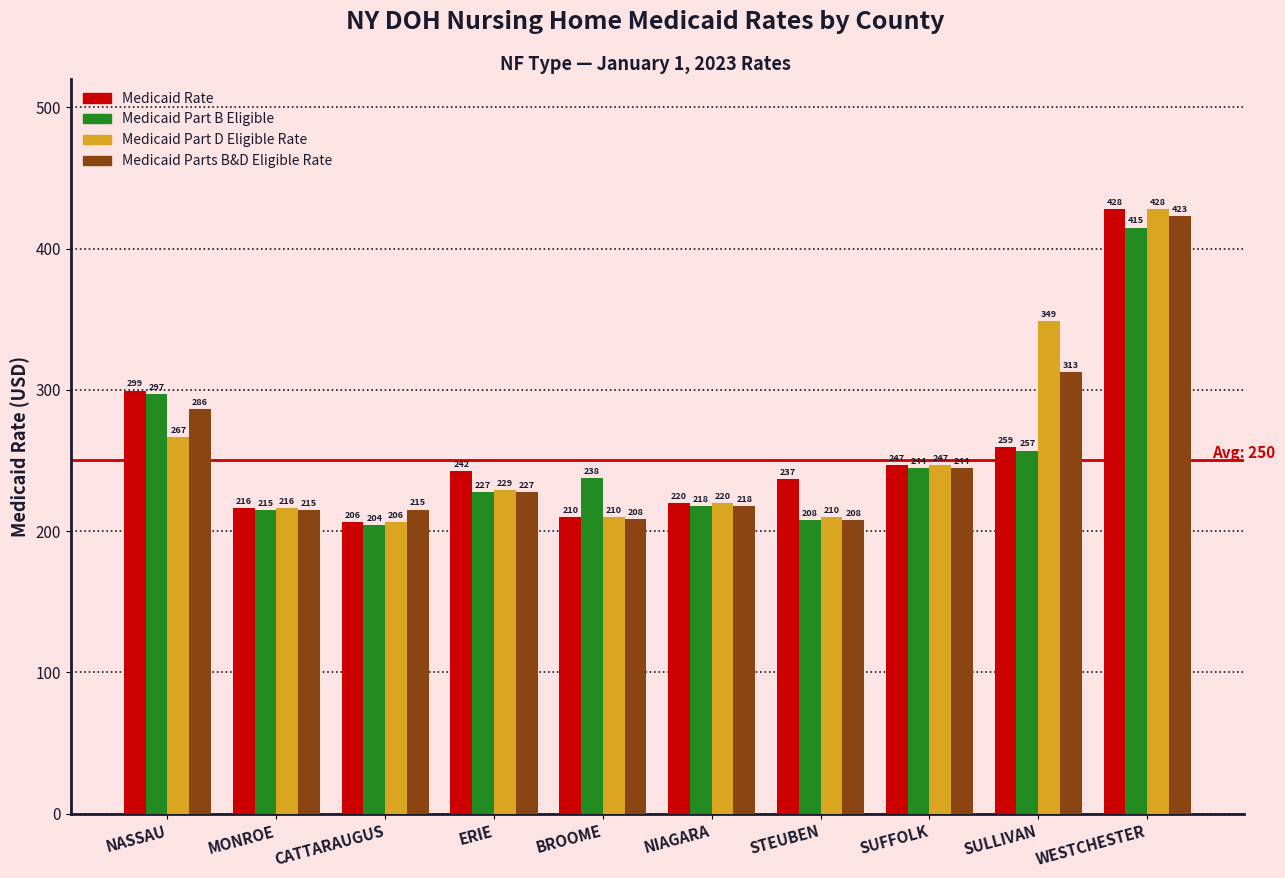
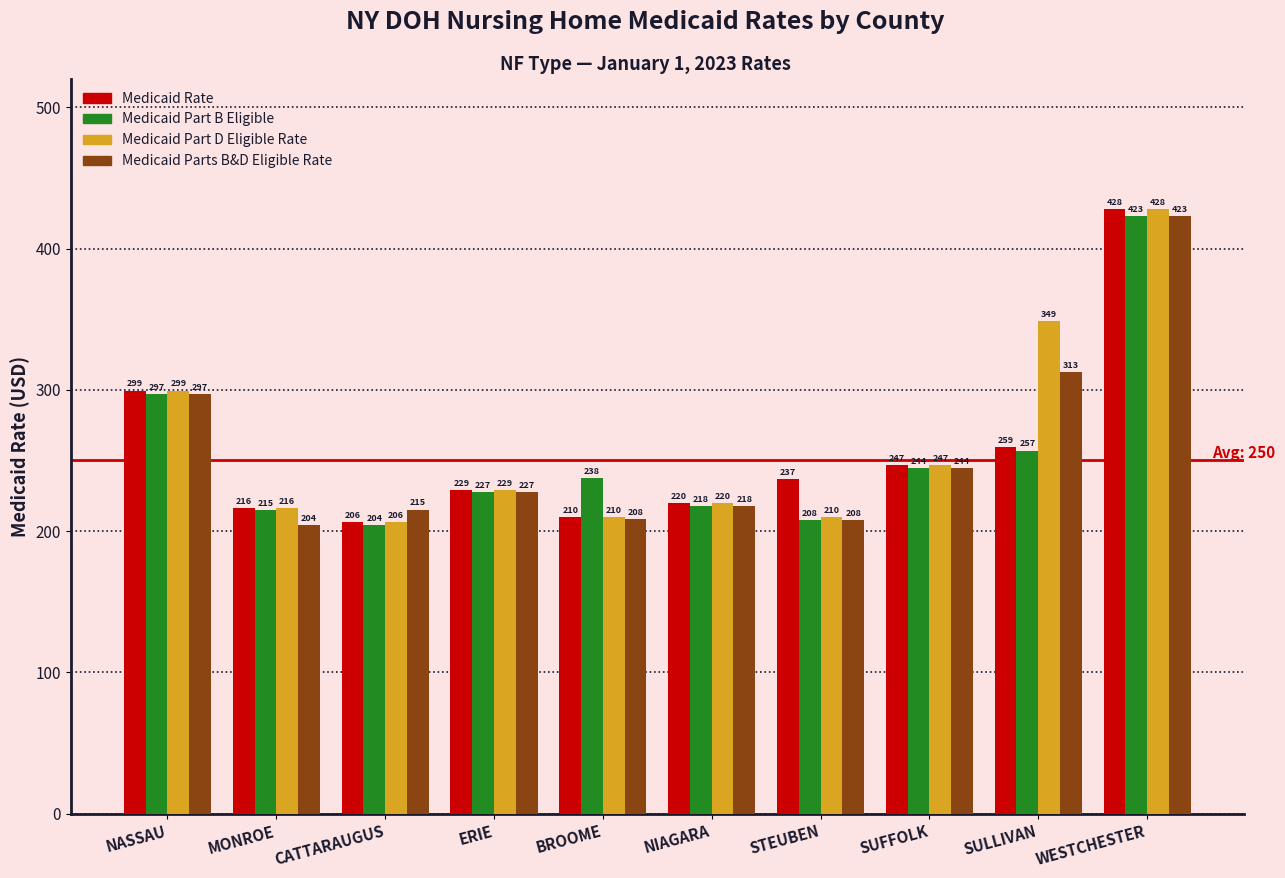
  {
    "Medicaid Rate": {
      "NASSAU": 299,
      "MONROE": 216,
      "CATTARAUGUS": 206,
-     "ERIE": 242,
+     "ERIE": 229,
      "BROOME": 210,
      "NIAGARA": 220,
      "STEUBEN": 237,
      "SUFFOLK": 247,
      "SULLIVAN": 259,
      "WESTCHESTER": 428
    },
    "Medicaid Part B Eligible": {
      "NASSAU": 297,
      "MONROE": 215,
      "CATTARAUGUS": 204,
      "ERIE": 227,
      "BROOME": 238,
      "NIAGARA": 218,
      "STEUBEN": 208,
      "SUFFOLK": 244,
      "SULLIVAN": 257,
-     "WESTCHESTER": 415
+     "WESTCHESTER": 423
    },
    "Medicaid Part D Eligible Rate": {
-     "NASSAU": 267,
+     "NASSAU": 299,
      "MONROE": 216,
      "CATTARAUGUS": 206,
      "ERIE": 229,
      "BROOME": 210,
      "NIAGARA": 220,
      "STEUBEN": 210,
      "SUFFOLK": 247,
      "SULLIVAN": 349,
      "WESTCHESTER": 428
    },
    "Medicaid Parts B&D Eligible Rate": {
-     "NASSAU": 286,
-     "MONROE": 215,
+     "NASSAU": 297,
+     "MONROE": 204,
      "CATTARAUGUS": 215,
      "ERIE": 227,
      "BROOME": 208,
      "NIAGARA": 218,
      "STEUBEN": 208,
      "SUFFOLK": 244,
      "SULLIVAN": 313,
      "WESTCHESTER": 423
    }
  }
